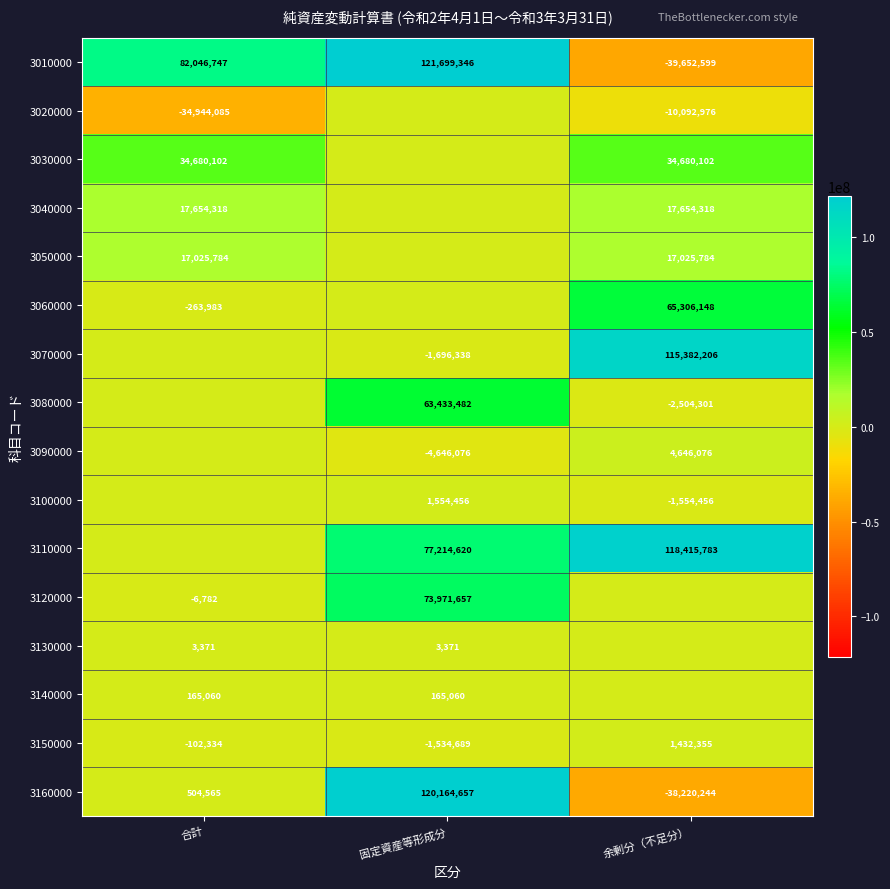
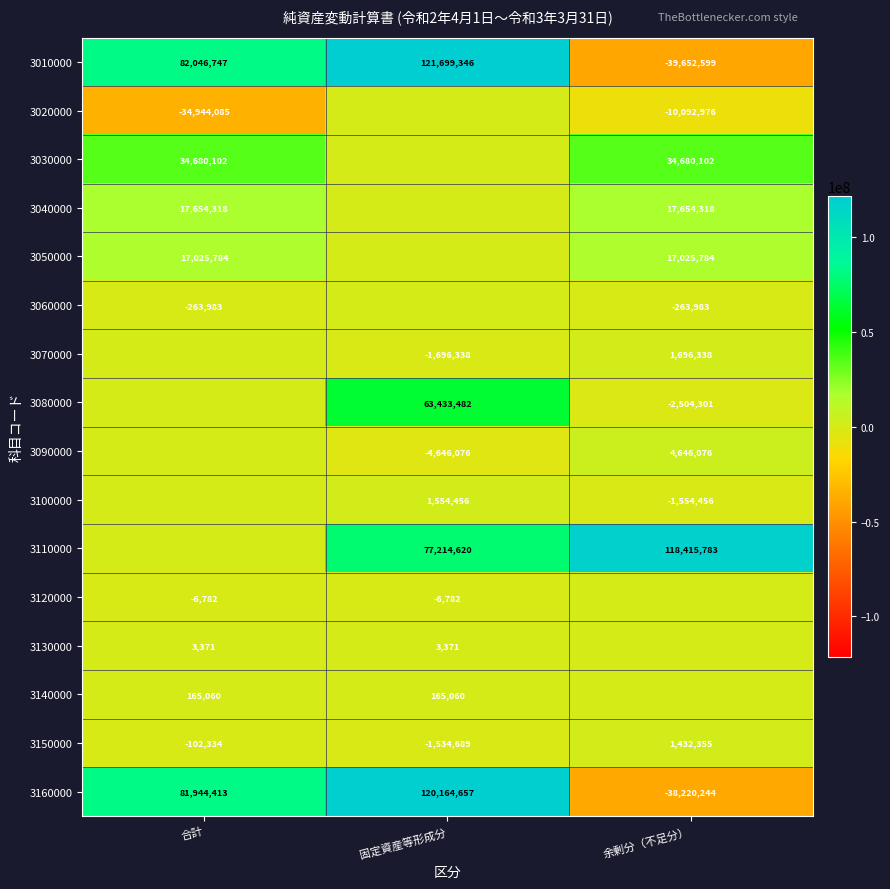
  {
    "3010000": {
      "合計": "82,046,747",
      "固定資産等形成分": "121,699,346",
      "余剰分（不足分）": "-39,652,599"
    },
    "3020000": {
      "合計": "-34,944,085",
      "余剰分（不足分）": "-10,092,976"
    },
    "3030000": {
      "合計": "34,680,102",
      "余剰分（不足分）": "34,680,102"
    },
    "3040000": {
      "合計": "17,654,318",
      "余剰分（不足分）": "17,654,318"
    },
    "3050000": {
      "合計": "17,025,784",
      "余剰分（不足分）": "17,025,784"
    },
    "3060000": {
      "合計": "-263,983",
-     "余剰分（不足分）": "65,306,148"
+     "余剰分（不足分）": "-263,983"
    },
    "3070000": {
      "固定資産等形成分": "-1,696,338",
-     "余剰分（不足分）": "115,382,206"
+     "余剰分（不足分）": "1,696,338"
    },
    "3080000": {
      "固定資産等形成分": "63,433,482",
      "余剰分（不足分）": "-2,504,301"
    },
    "3090000": {
      "固定資産等形成分": "-4,646,076",
      "余剰分（不足分）": "4,646,076"
    },
    "3100000": {
      "固定資産等形成分": "1,554,456",
      "余剰分（不足分）": "-1,554,456"
    },
    "3110000": {
      "固定資産等形成分": "77,214,620",
      "余剰分（不足分）": "118,415,783"
    },
    "3120000": {
      "合計": "-6,782",
-     "固定資産等形成分": "73,971,657"
+     "固定資産等形成分": "-6,782"
    },
    "3130000": {
      "合計": "3,371",
      "固定資産等形成分": "3,371"
    },
    "3140000": {
      "合計": "165,060",
      "固定資産等形成分": "165,060"
    },
    "3150000": {
      "合計": "-102,334",
      "固定資産等形成分": "-1,534,689",
      "余剰分（不足分）": "1,432,355"
    },
    "3160000": {
-     "合計": "504,565",
+     "合計": "81,944,413",
      "固定資産等形成分": "120,164,657",
      "余剰分（不足分）": "-38,220,244"
    }
  }
